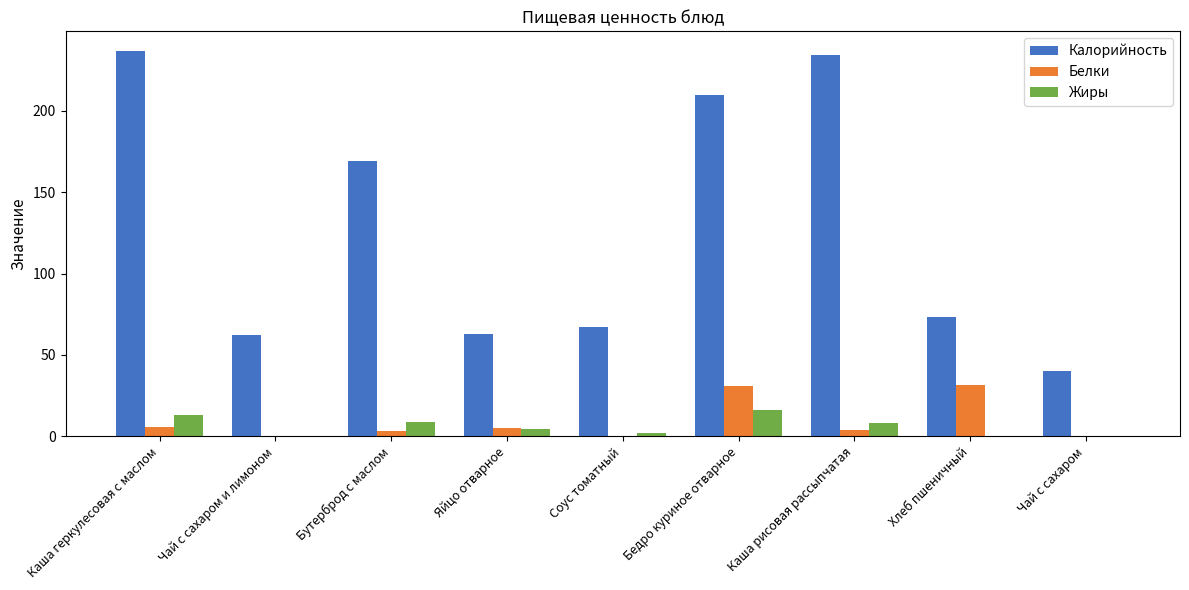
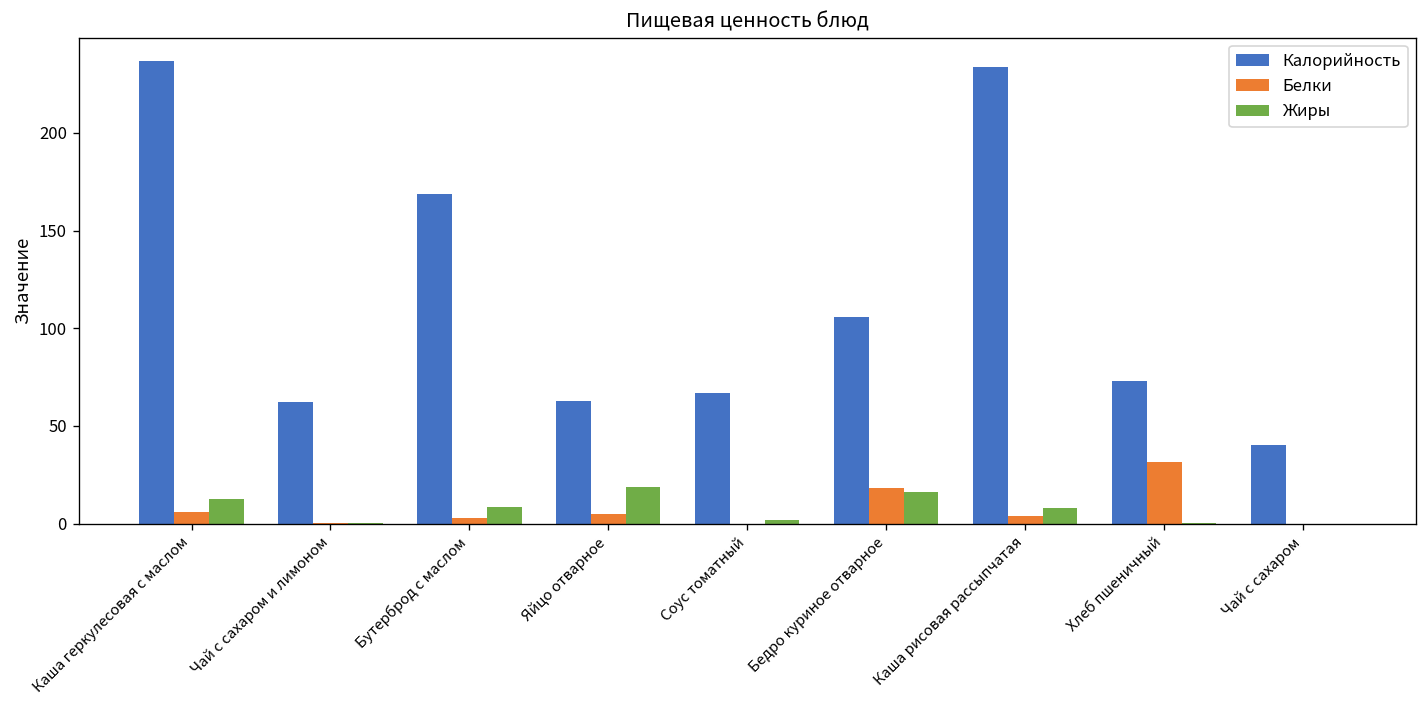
  {
    "Калорийность": {
      "Каша геркулесовая с маслом": 237,
      "Чай с сахаром и лимоном": 62,
      "Бутерброд с маслом": 169,
      "Яйцо отварное": 63,
      "Соус томатный": 67,
-     "Бедро куриное отварное": 210,
+     "Бедро куриное отварное": 106,
      "Каша рисовая рассыпчатая": 234,
      "Хлеб пшеничный": 73,
      "Чай с сахаром": 40
    },
    "Белки": {
      "Каша геркулесовая с маслом": 6,
      "Бутерброд с маслом": 3,
      "Яйцо отварное": 5,
      "Соус томатный": 0,
-     "Бедро куриное отварное": 31,
+     "Бедро куриное отварное": 18,
      "Каша рисовая рассыпчатая": 4,
      "Хлеб пшеничный": 32,
      "Чай с сахаром": 0
    },
    "Жиры": {
      "Каша геркулесовая с маслом": 13,
      "Бутерброд с маслом": 9,
-     "Яйцо отварное": 5,
+     "Яйцо отварное": 19,
      "Соус томатный": 2,
      "Бедро куриное отварное": 16,
      "Каша рисовая рассыпчатая": 8,
      "Чай с сахаром": 0
    }
  }
